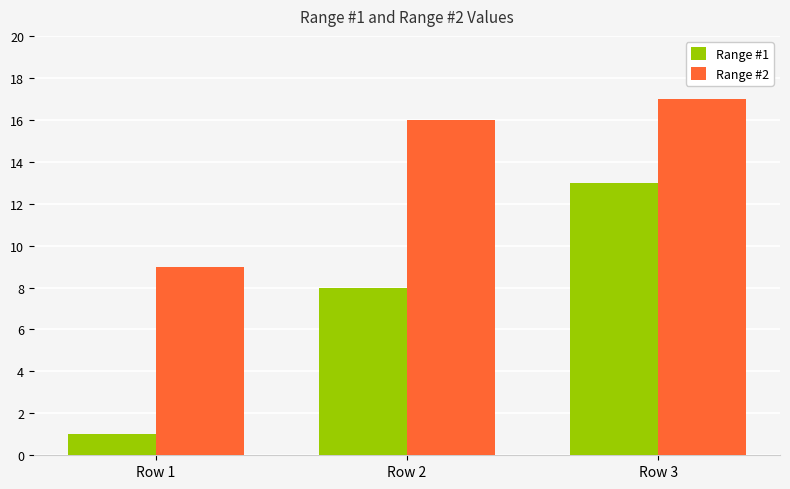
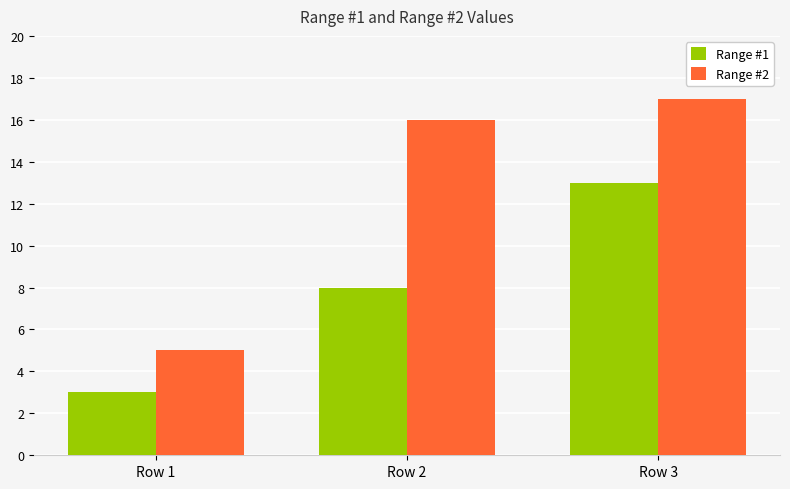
  {
    "Range #1": {
-     "Row 1": 1,
+     "Row 1": 3,
      "Row 2": 8,
      "Row 3": 13
    },
    "Range #2": {
-     "Row 1": 9,
+     "Row 1": 5,
      "Row 2": 16,
      "Row 3": 17
    }
  }
